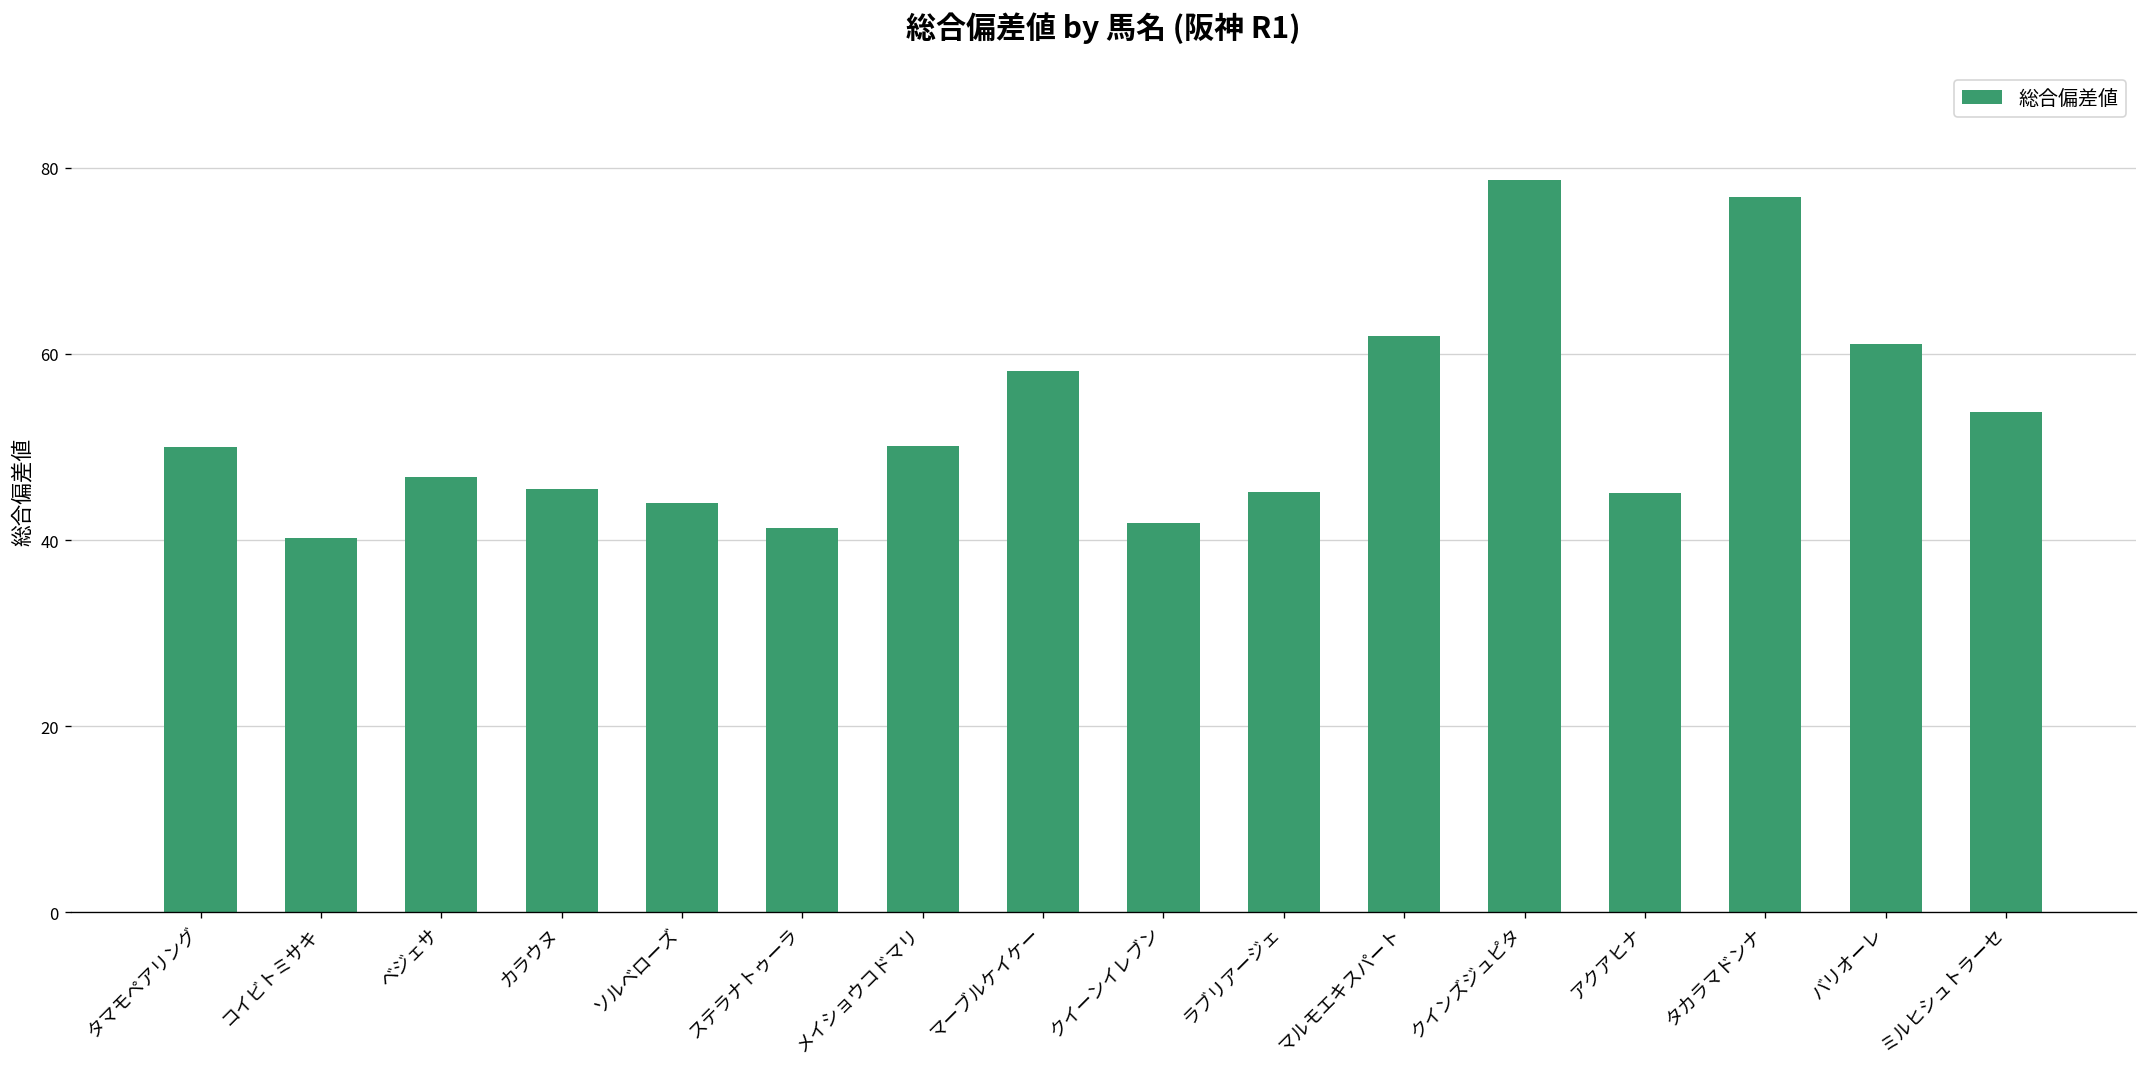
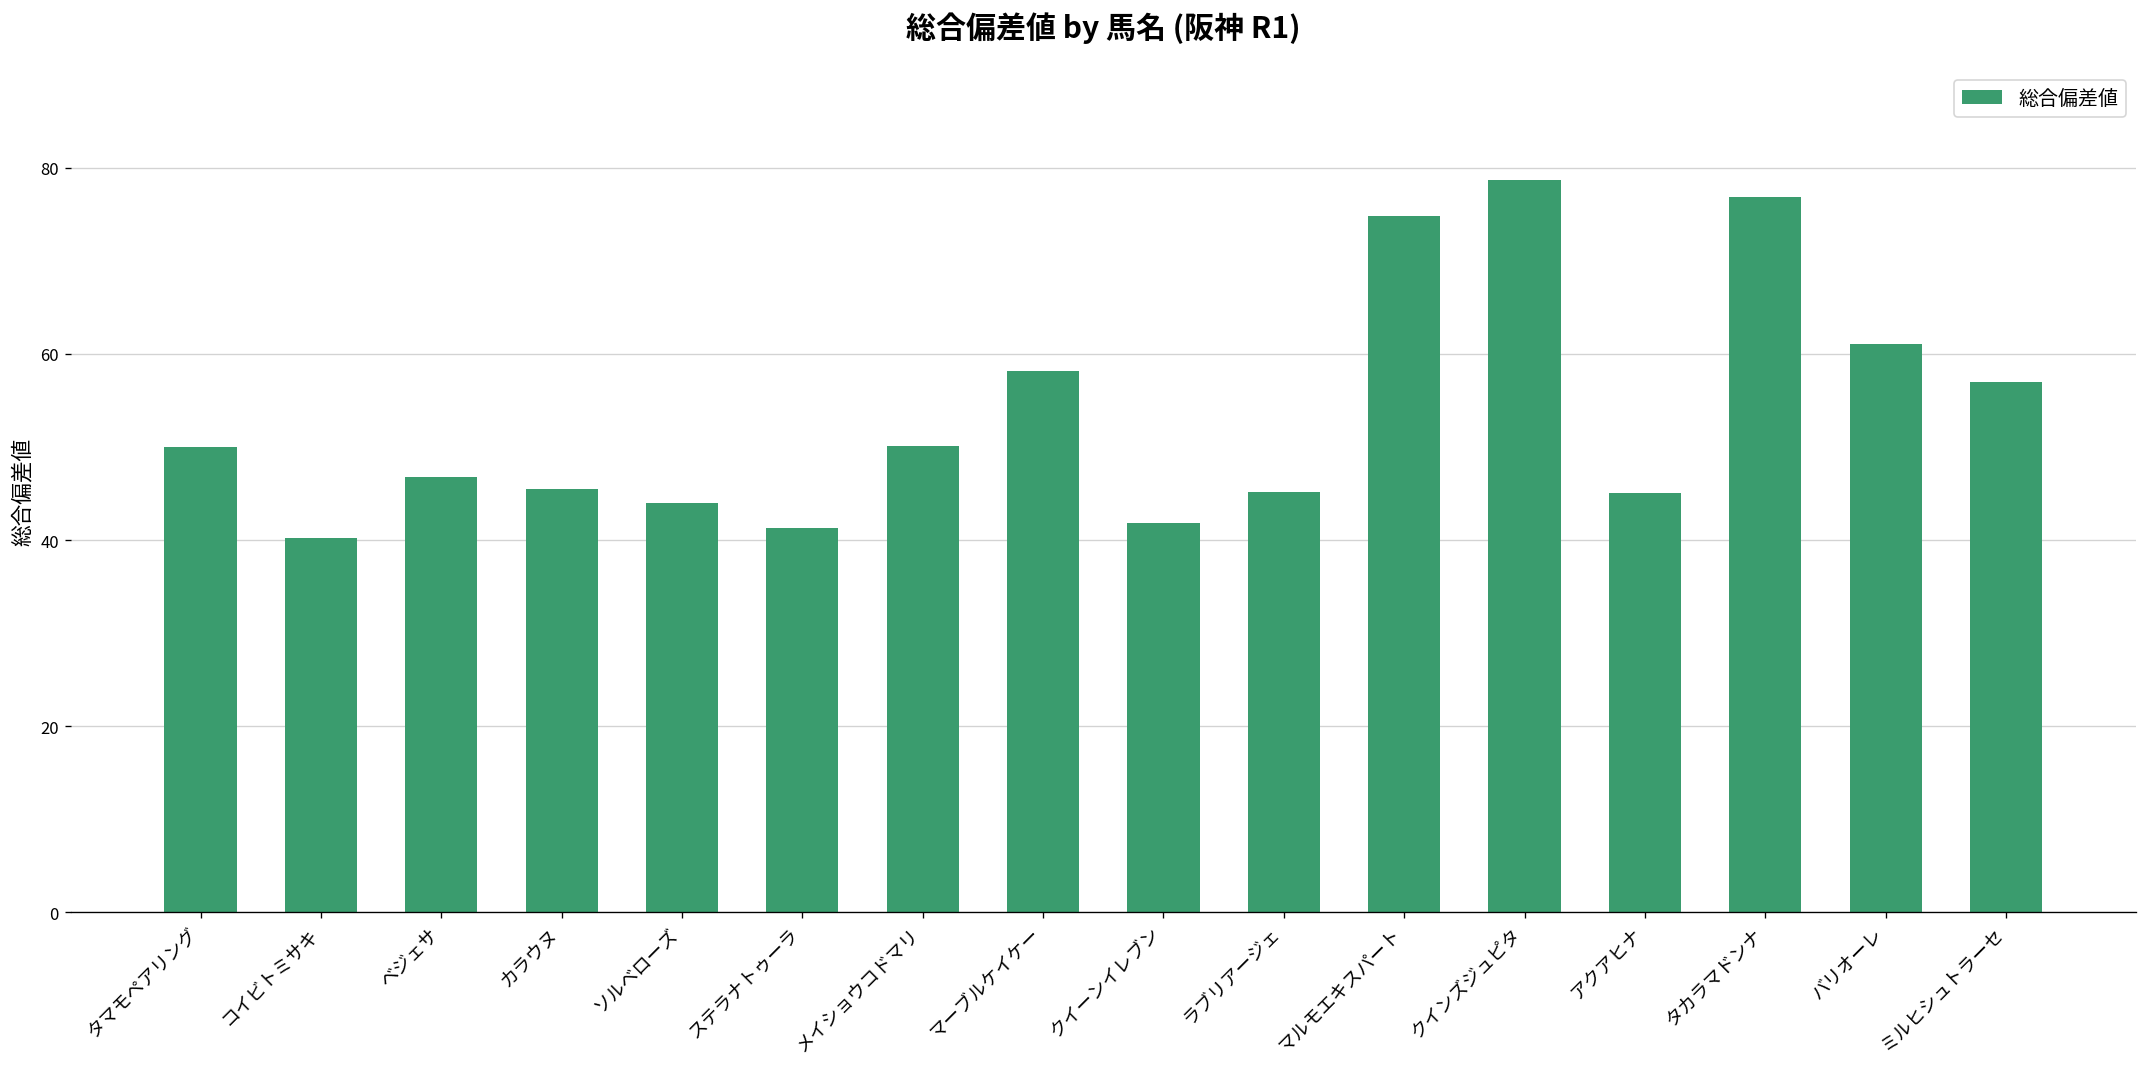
  {
    "タマモペアリング": 50,
    "コイビトミサキ": 40,
    "ベジェサ": 47,
    "カラウヌ": 45,
    "ソルベローズ": 44,
    "ステラナトゥーラ": 41,
    "メイショウコドマリ": 50,
    "マーブルケイケー": 58,
    "クイーンイレブン": 42,
    "ラブリアージェ": 45,
-   "マルモエキスパート": 62,
+   "マルモエキスパート": 75,
    "クインズジュピタ": 79,
    "アクアヒナ": 45,
    "タカラマドンナ": 77,
    "バリオーレ": 61,
-   "ミルヒシュトラーセ": 54
+   "ミルヒシュトラーセ": 57
  }
